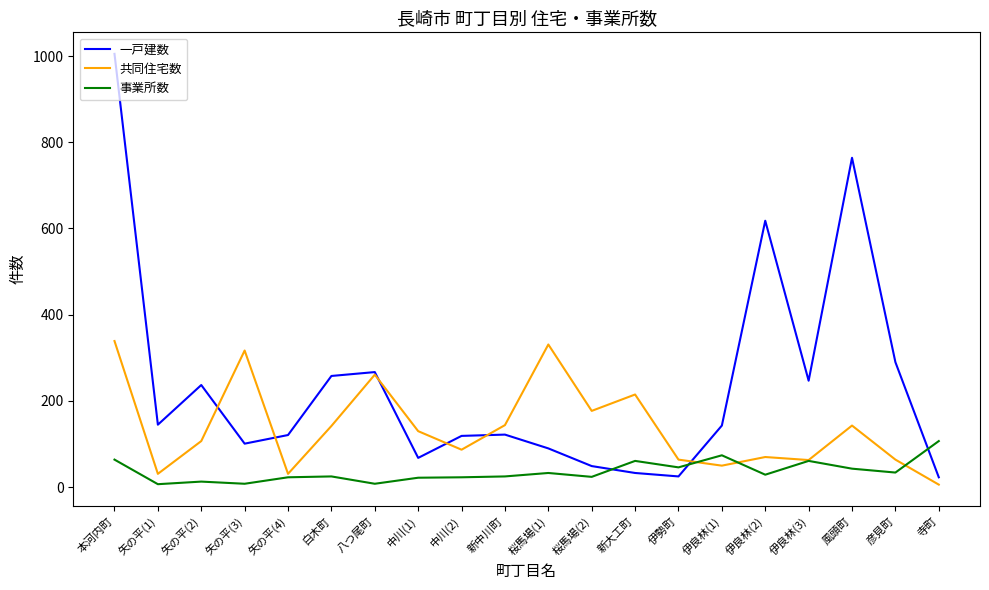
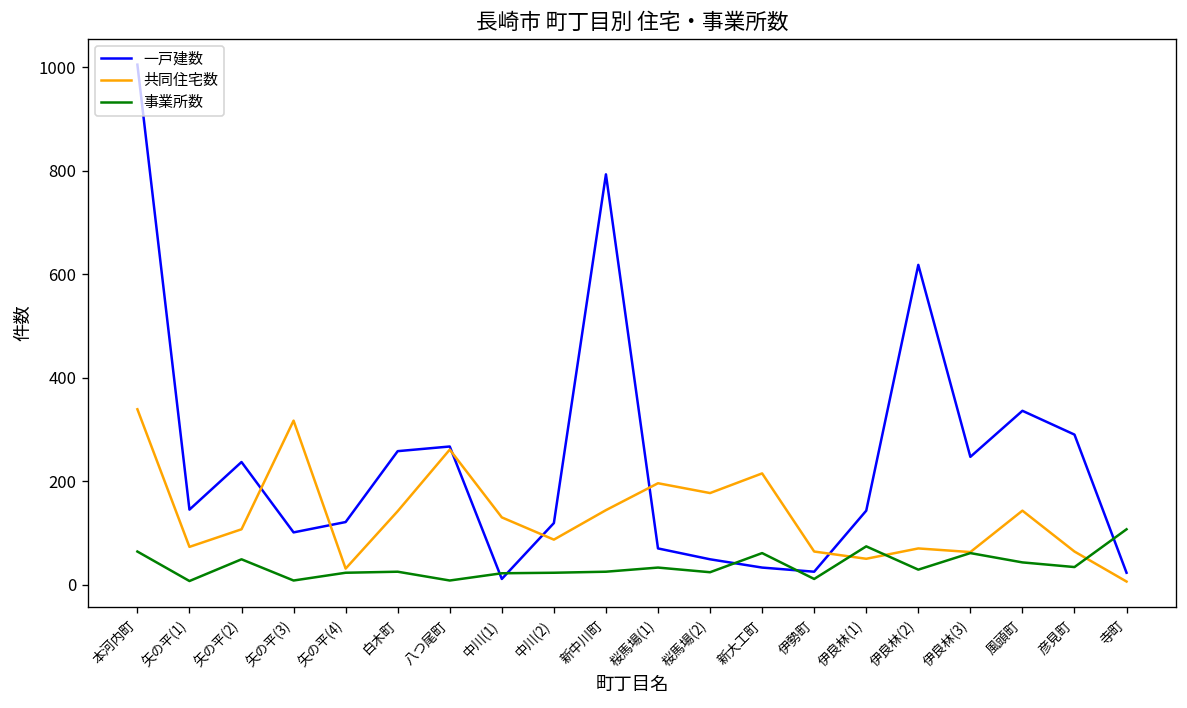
  {
    "一戸建数": {
      "矢の平(1)": 150,
      "矢の平(2)": 240,
      "矢の平(3)": 100,
      "矢の平(4)": 120,
      "白木町": 260,
      "八つ尾町": 270,
-     "中川(1)": 70,
+     "中川(1)": 10,
      "中川(2)": 120,
-     "新中川町": 120,
-     "桜馬場(1)": 90,
+     "新中川町": 790,
+     "桜馬場(1)": 70,
      "桜馬場(2)": 50,
      "新大工町": 30,
      "伊勢町": 30,
      "伊良林(1)": 140,
      "伊良林(2)": 620,
      "伊良林(3)": 250,
-     "風頭町": 760,
+     "風頭町": 340,
      "彦見町": 290,
      "寺町": 20
    },
    "共同住宅数": {
      "本河内町": 340,
-     "矢の平(1)": 30,
+     "矢の平(1)": 70,
      "矢の平(2)": 110,
      "矢の平(3)": 320,
      "矢の平(4)": 30,
      "白木町": 140,
      "八つ尾町": 260,
      "中川(1)": 130,
      "中川(2)": 90,
      "新中川町": 140,
-     "桜馬場(1)": 330,
+     "桜馬場(1)": 200,
      "桜馬場(2)": 180,
      "新大工町": 220,
      "伊勢町": 60,
      "伊良林(1)": 50,
      "伊良林(2)": 70,
      "風頭町": 140,
      "彦見町": 60,
      "寺町": 10
    },
    "事業所数": {
      "本河内町": 60,
      "矢の平(1)": 10,
-     "矢の平(2)": 10,
+     "矢の平(2)": 50,
      "矢の平(3)": 10,
      "矢の平(4)": 20,
      "白木町": 30,
      "八つ尾町": 10,
      "中川(1)": 20,
      "中川(2)": 20,
      "新中川町": 30,
      "桜馬場(1)": 30,
      "桜馬場(2)": 20,
      "新大工町": 60,
-     "伊勢町": 50,
+     "伊勢町": 10,
      "伊良林(1)": 70,
      "伊良林(2)": 30,
      "風頭町": 40,
      "彦見町": 30,
      "寺町": 110
    }
  }
